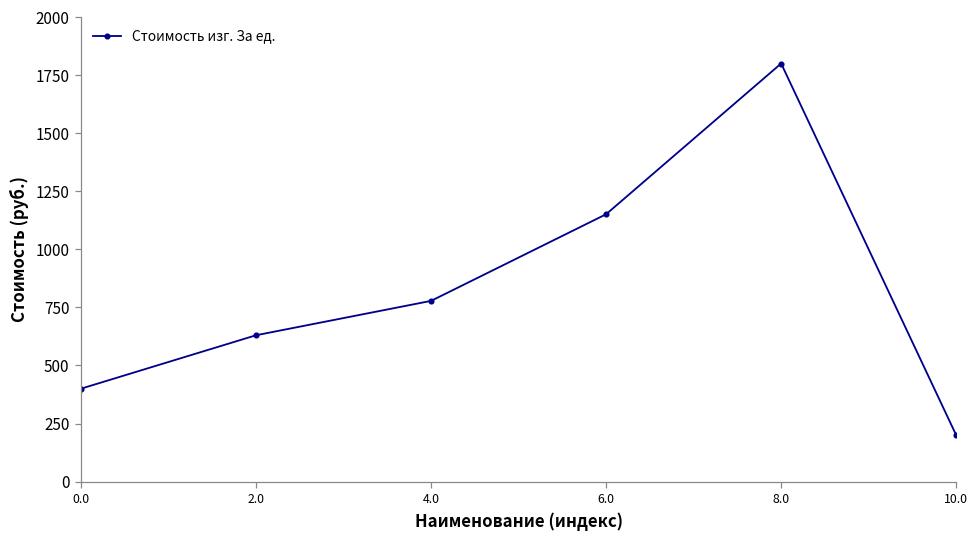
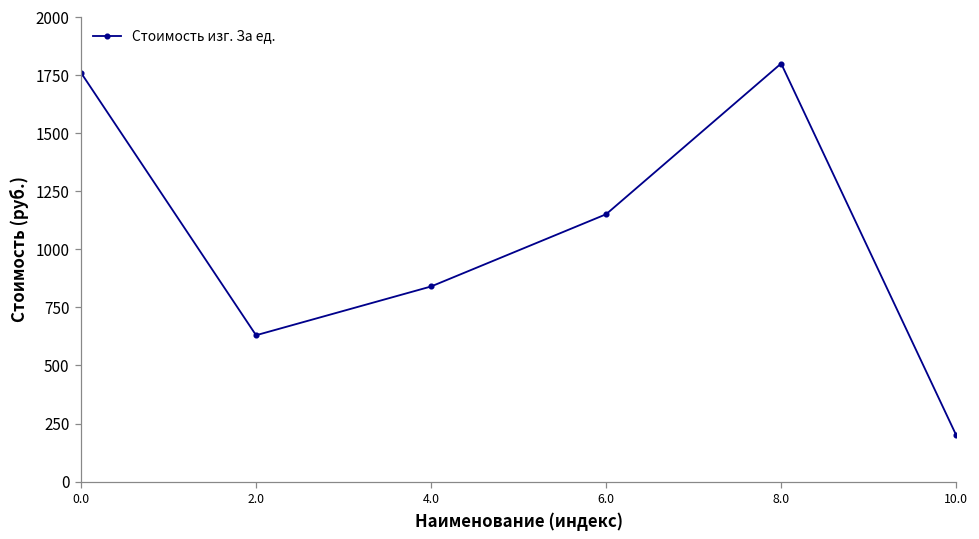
  {
-   "0.0": 400,
+   "0.0": 1760,
    "2.0": 630,
-   "4.0": 780,
+   "4.0": 840,
    "6.0": 1150,
    "8.0": 1800,
    "10.0": 200
  }
